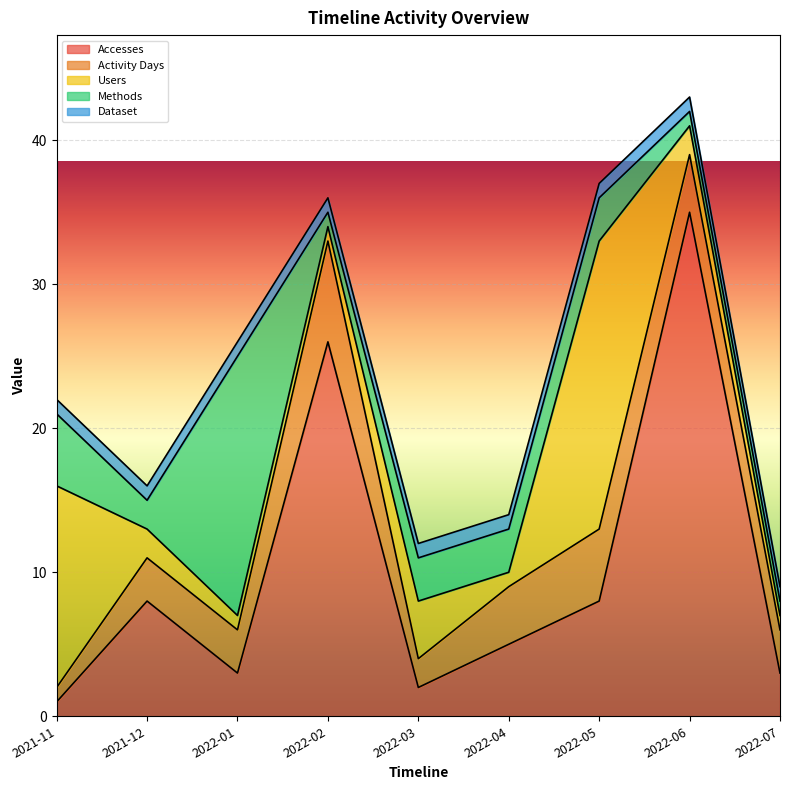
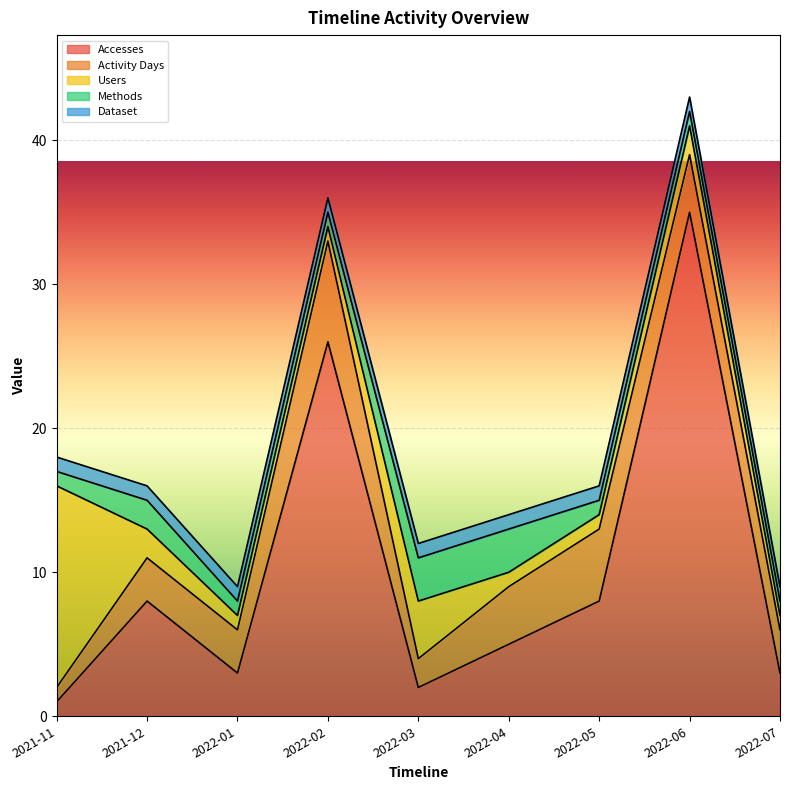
  {
    "Users": {
      "2021-11": 14,
      "2021-12": 2,
      "2022-01": 1,
      "2022-02": 1,
      "2022-03": 4,
      "2022-04": 1,
-     "2022-05": 20,
+     "2022-05": 1,
      "2022-06": 2,
      "2022-07": 1
    },
    "Methods": {
-     "2021-11": 5,
+     "2021-11": 1,
      "2021-12": 2,
-     "2022-01": 18,
+     "2022-01": 1,
      "2022-02": 1,
      "2022-03": 3,
      "2022-04": 3,
-     "2022-05": 3,
+     "2022-05": 1,
      "2022-06": 1,
      "2022-07": 1
    },
    "Dataset": {
      "2021-11": 1,
      "2021-12": 1,
      "2022-01": 1,
      "2022-02": 1,
      "2022-03": 1,
      "2022-04": 1,
      "2022-05": 1,
      "2022-06": 1,
      "2022-07": 1
    }
  }
